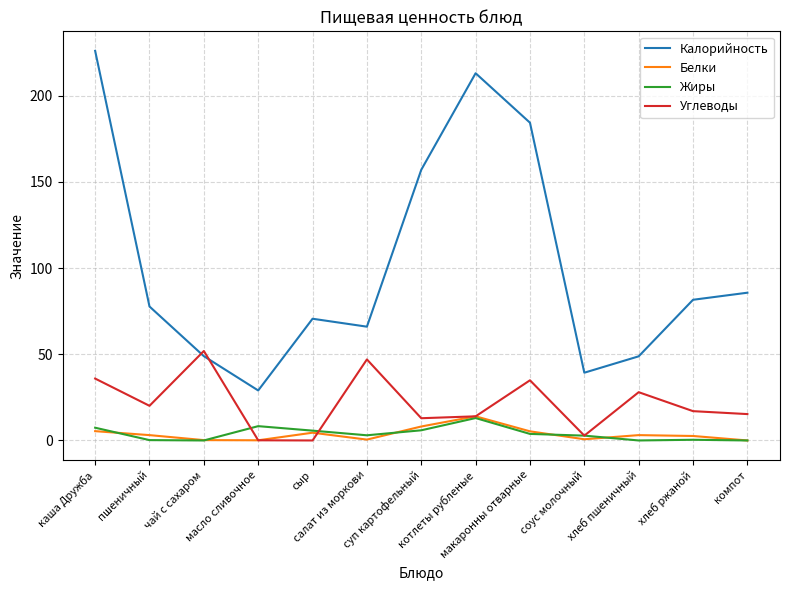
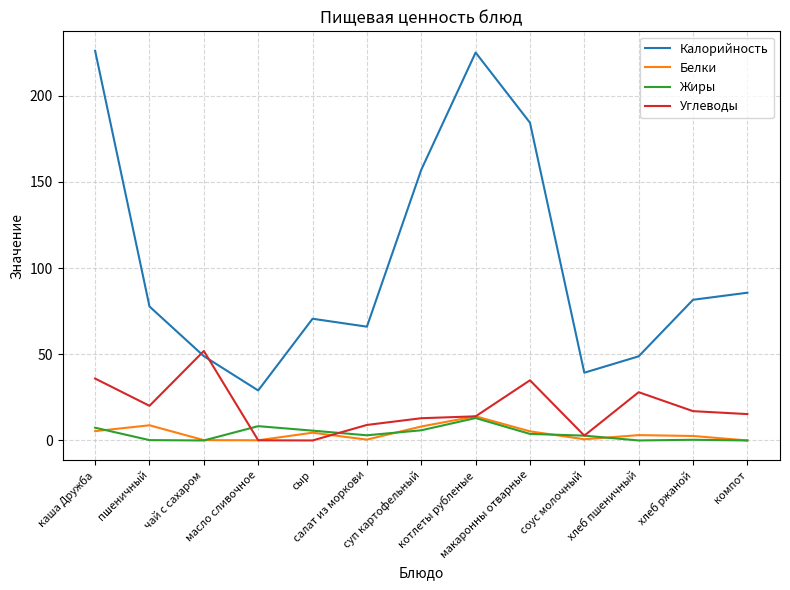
  {
    "Калорийность": {
      "каша Дружба": 226,
      "пшеничный": 78,
      "чай с сахаром": 49,
      "масло сливочное": 29,
      "сыр": 71,
      "салат из моркови": 66,
      "суп картофельный": 157,
-     "котлеты рубленые": 213,
+     "котлеты рубленые": 225,
      "макаронны отварные": 184,
      "соус молочный": 39,
      "хлеб пшеничный": 49,
      "хлеб ржаной": 82,
      "компот": 86
    },
    "Белки": {
      "каша Дружба": 5,
-     "пшеничный": 3,
+     "пшеничный": 9,
      "салат из моркови": 1,
      "суп картофельный": 8,
      "макаронны отварные": 5,
      "соус молочный": 1,
      "хлеб пшеничный": 3,
      "хлеб ржаной": 3
    },
    "Жиры": {
      "каша Дружба": 7,
      "пшеничный": 0,
      "масло сливочное": 8,
      "салат из моркови": 3,
      "суп картофельный": 6,
      "макаронны отварные": 4,
      "хлеб пшеничный": 0,
      "хлеб ржаной": 0
    },
    "Углеводы": {
      "каша Дружба": 36,
      "пшеничный": 20,
      "чай с сахаром": 52,
      "сыр": 0,
-     "салат из моркови": 47,
+     "салат из моркови": 9,
      "суп картофельный": 13,
      "макаронны отварные": 35,
      "хлеб пшеничный": 28,
      "хлеб ржаной": 17,
      "компот": 15
    }
  }
